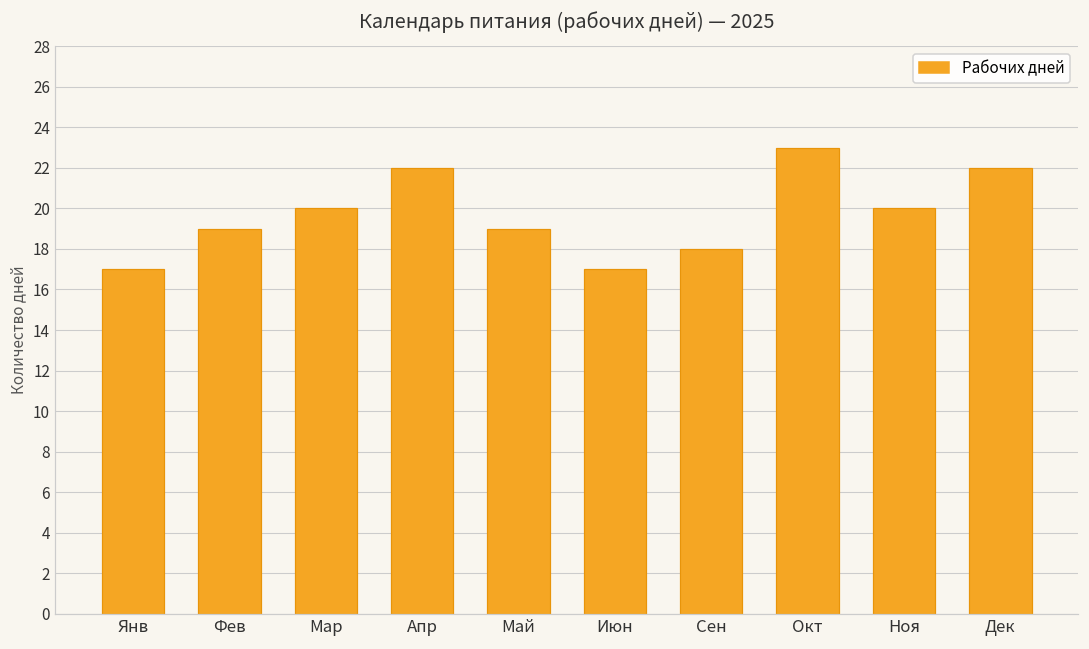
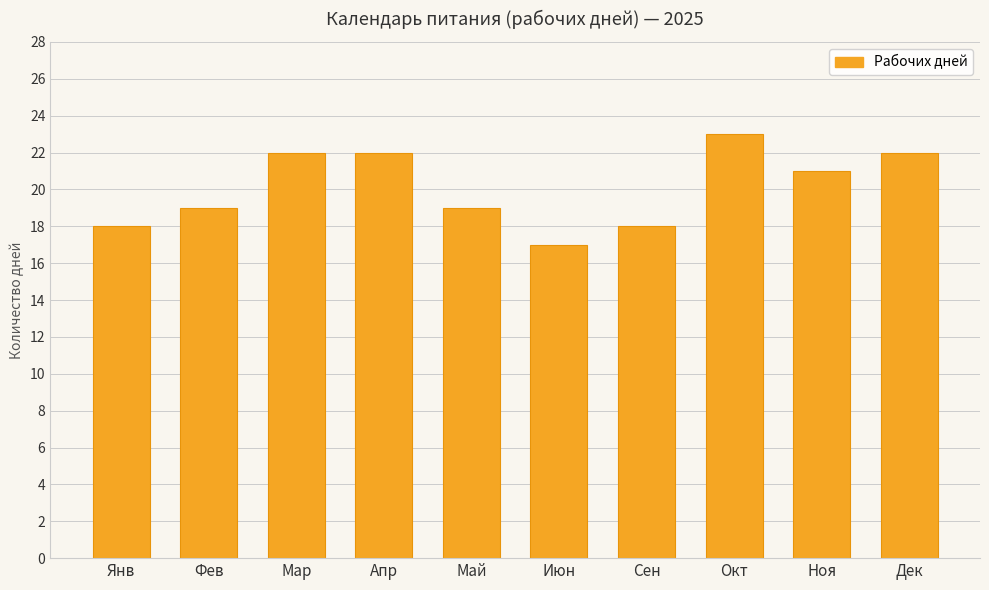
  {
-   "Янв": 17,
+   "Янв": 18,
    "Фев": 19,
-   "Мар": 20,
+   "Мар": 22,
    "Апр": 22,
    "Май": 19,
    "Июн": 17,
    "Сен": 18,
    "Окт": 23,
-   "Ноя": 20,
+   "Ноя": 21,
    "Дек": 22
  }
